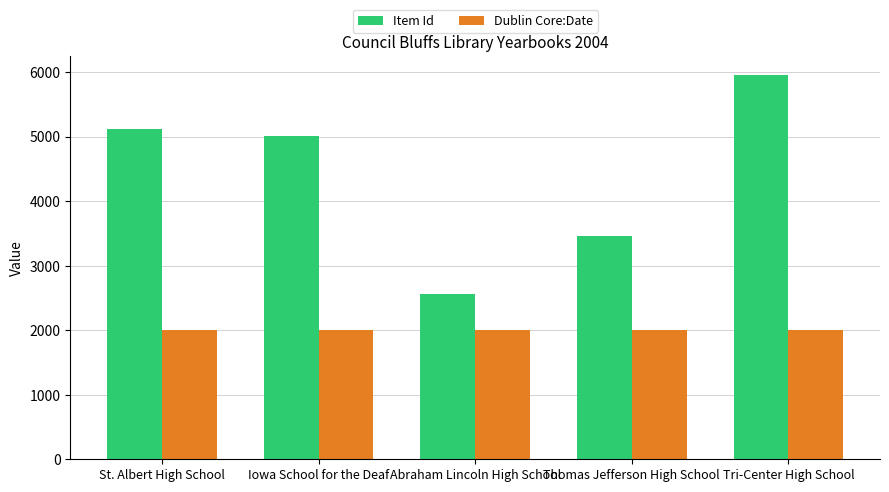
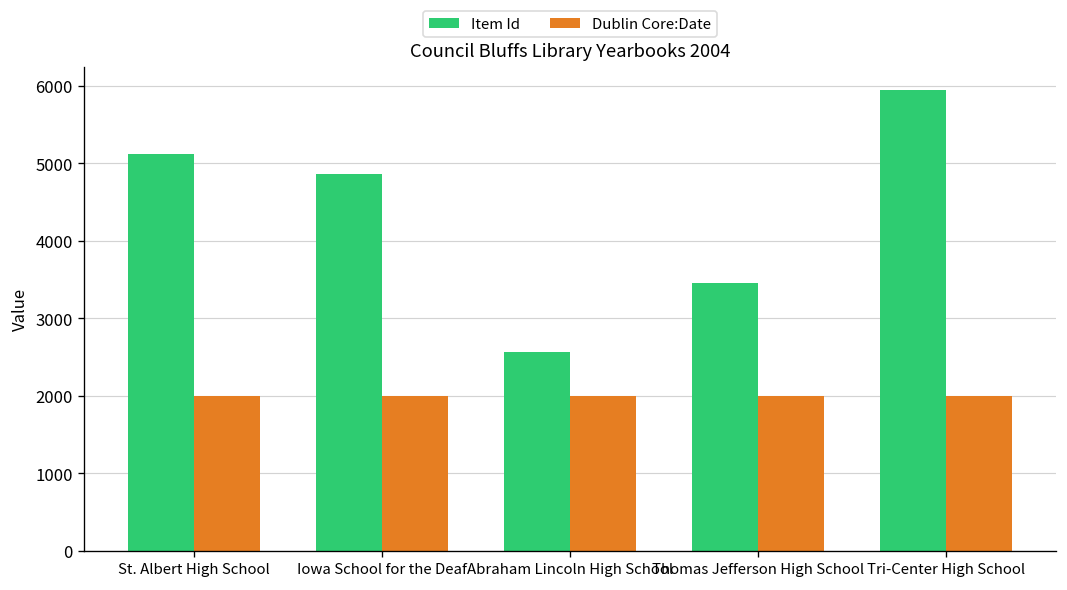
  {
    "Item Id": {
      "St. Albert High School": 5100,
-     "Iowa School for the Deaf": 5000,
+     "Iowa School for the Deaf": 4900,
      "Abraham Lincoln High School": 2600,
      "Thomas Jefferson High School": 3500,
      "Tri-Center High School": 6000
    },
    "Dublin Core:Date": {
      "St. Albert High School": 2000,
      "Iowa School for the Deaf": 2000,
      "Abraham Lincoln High School": 2000,
      "Thomas Jefferson High School": 2000,
      "Tri-Center High School": 2000
    }
  }
